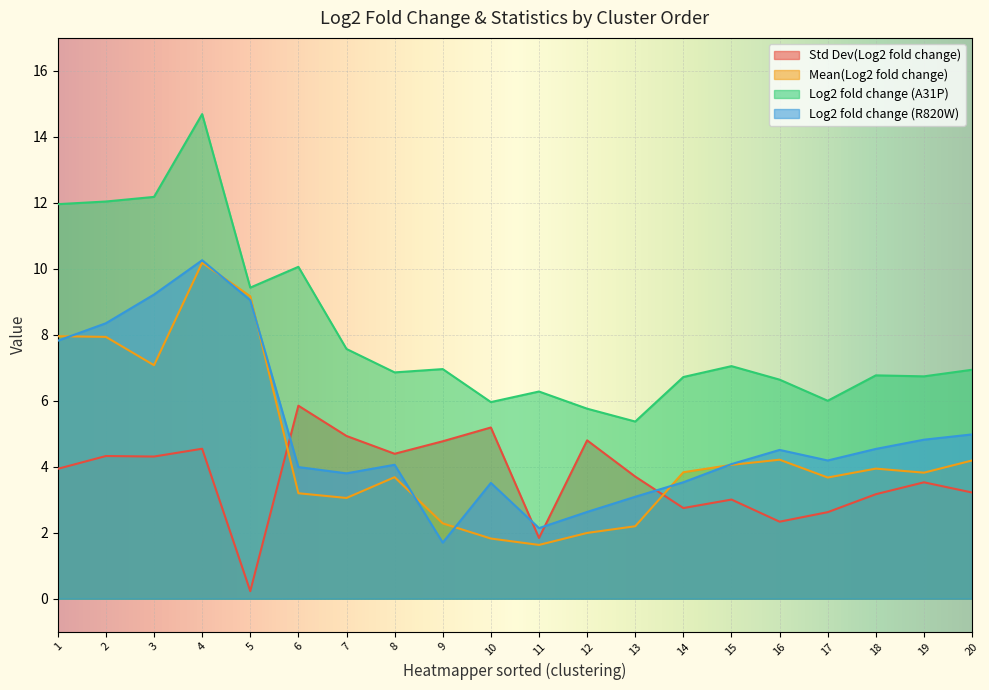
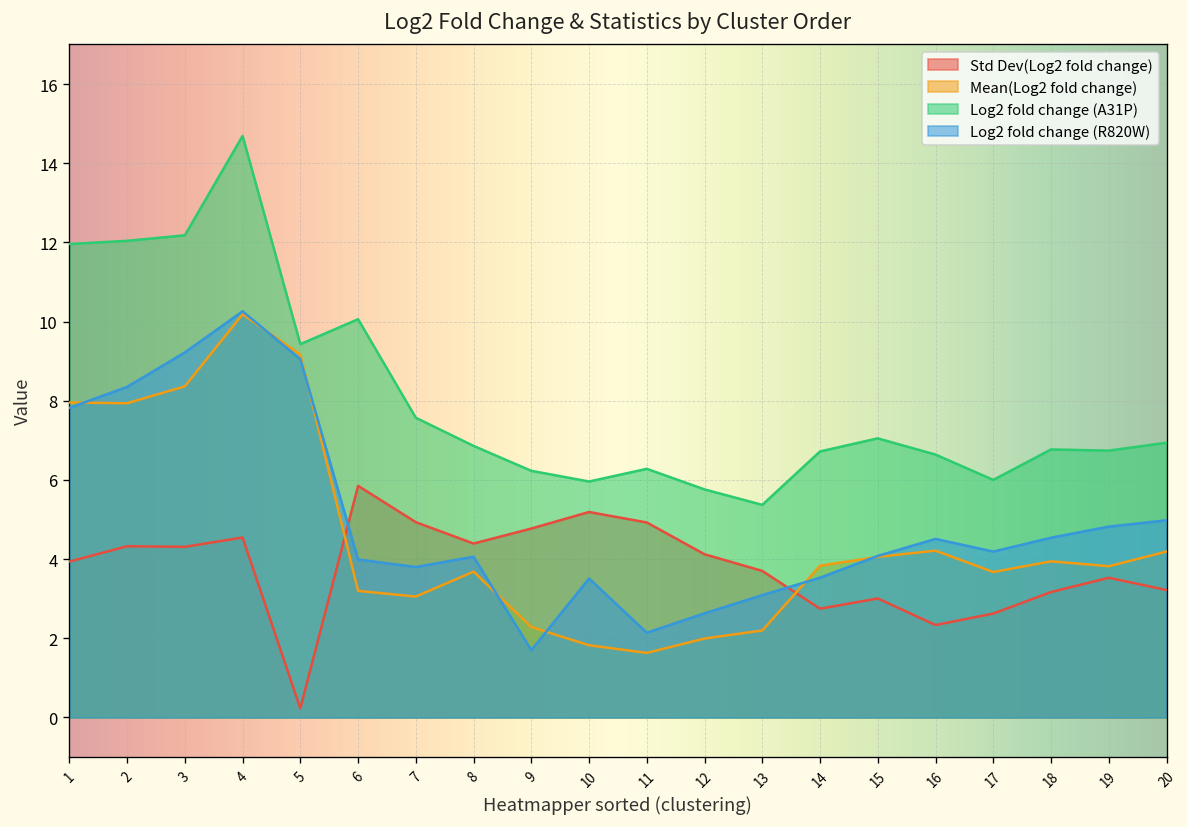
  {
    "Std Dev(Log2 fold change)": {
      "1": 3.9,
      "2": 4.3,
      "3": 4.3,
      "4": 4.5,
      "5": 0.2,
      "6": 5.9,
      "7": 4.9,
      "8": 4.4,
      "9": 4.8,
      "10": 5.2,
-     "11": 1.8,
-     "12": 4.8,
+     "11": 4.9,
+     "12": 4.1,
      "13": 3.7,
      "14": 2.7,
      "15": 3.0,
      "16": 2.3,
      "17": 2.6,
      "18": 3.2,
      "19": 3.5,
      "20": 3.2
    },
    "Mean(Log2 fold change)": {
      "1": 8.0,
      "2": 7.9,
-     "3": 7.1,
+     "3": 8.4,
      "4": 10.2,
      "5": 9.2,
      "6": 3.2,
      "7": 3.1,
      "8": 3.7,
      "9": 2.3,
      "10": 1.8,
      "11": 1.6,
      "12": 2.0,
      "13": 2.2,
      "14": 3.8,
      "16": 4.2,
      "17": 3.7,
      "18": 3.9,
      "19": 3.8,
      "20": 4.2
    },
    "Log2 fold change (A31P)": {
      "1": 12.0,
      "2": 12.0,
      "3": 12.2,
      "4": 14.7,
      "5": 9.4,
      "6": 10.1,
      "7": 7.6,
      "8": 6.9,
-     "9": 7.0,
+     "9": 6.2,
      "10": 6.0,
      "11": 6.3,
      "12": 5.8,
      "13": 5.4,
      "14": 6.7,
      "15": 7.1,
      "16": 6.6,
      "17": 6.0,
      "18": 6.8,
      "19": 6.7,
      "20": 6.9
    },
    "Log2 fold change (R820W)": {
      "1": 7.8,
      "2": 8.4,
      "3": 9.2,
      "4": 10.3,
      "5": 9.1,
      "6": 4.0,
      "7": 3.8,
      "8": 4.1,
      "9": 1.7,
      "10": 3.5,
      "11": 2.1,
      "12": 2.6,
      "13": 3.1,
      "14": 3.5,
      "16": 4.5,
      "17": 4.2,
      "18": 4.5,
      "19": 4.8,
      "20": 5.0
    }
  }
